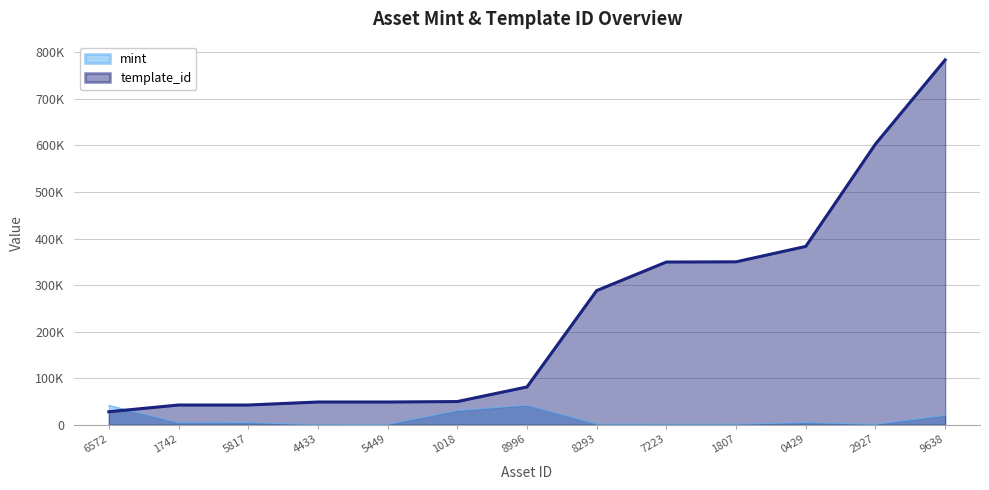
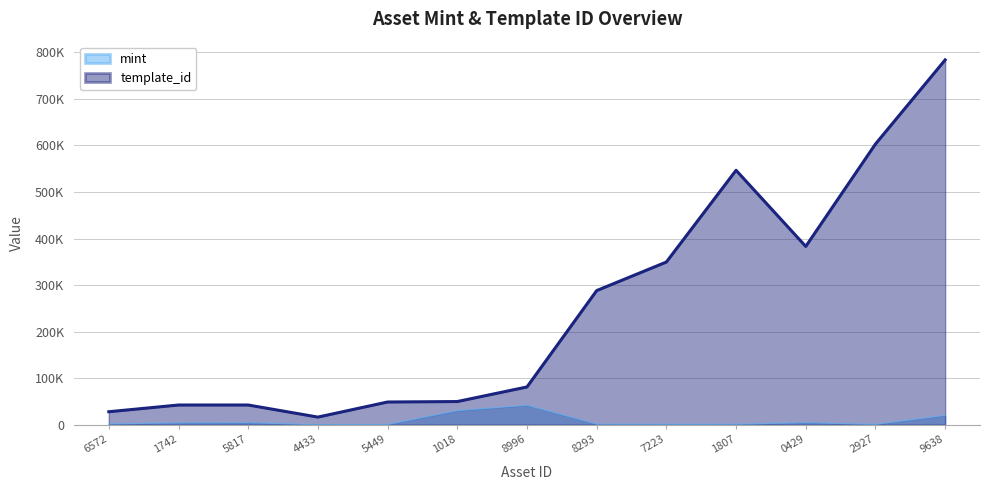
  {
    "mint": {
-     "6572": 40000,
+     "6572": 0,
      "1742": 0,
      "5817": 0,
      "4433": 0,
      "5449": 0,
      "1018": 30000,
      "8996": 40000,
      "8293": 0,
      "7223": 0,
      "1807": 0,
      "0429": 0,
      "2927": 0,
      "9638": 20000
    },
    "template_id": {
      "6572": 30000,
      "1742": 40000,
      "5817": 40000,
-     "4433": 50000,
+     "4433": 20000,
      "5449": 50000,
      "1018": 50000,
      "8996": 80000,
      "8293": 290000,
      "7223": 350000,
-     "1807": 350000,
+     "1807": 550000,
      "0429": 380000,
      "2927": 600000,
      "9638": 780000
    }
  }
